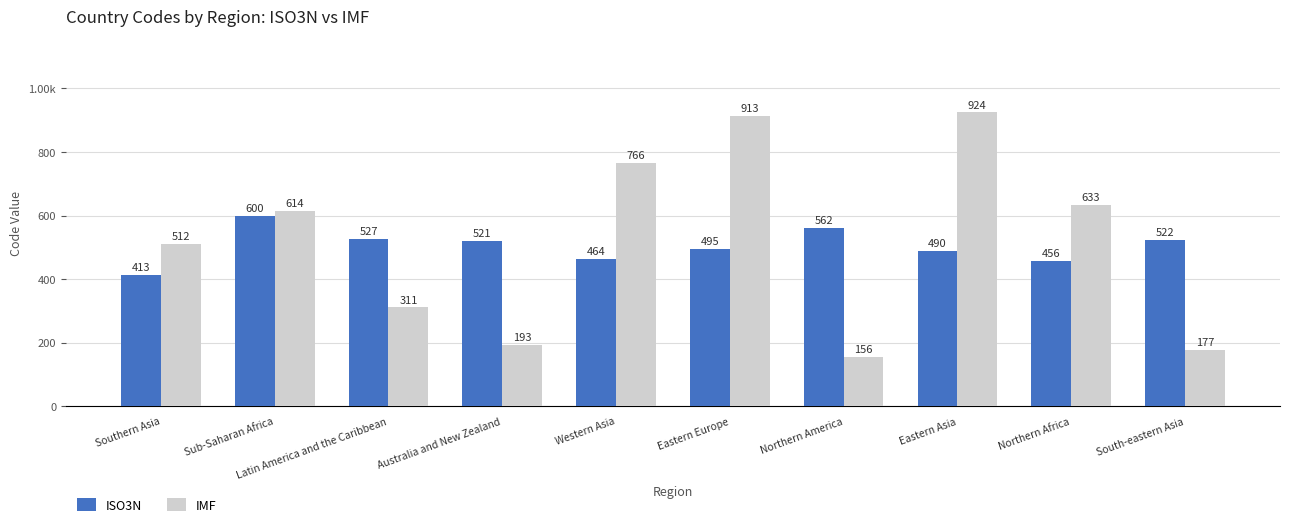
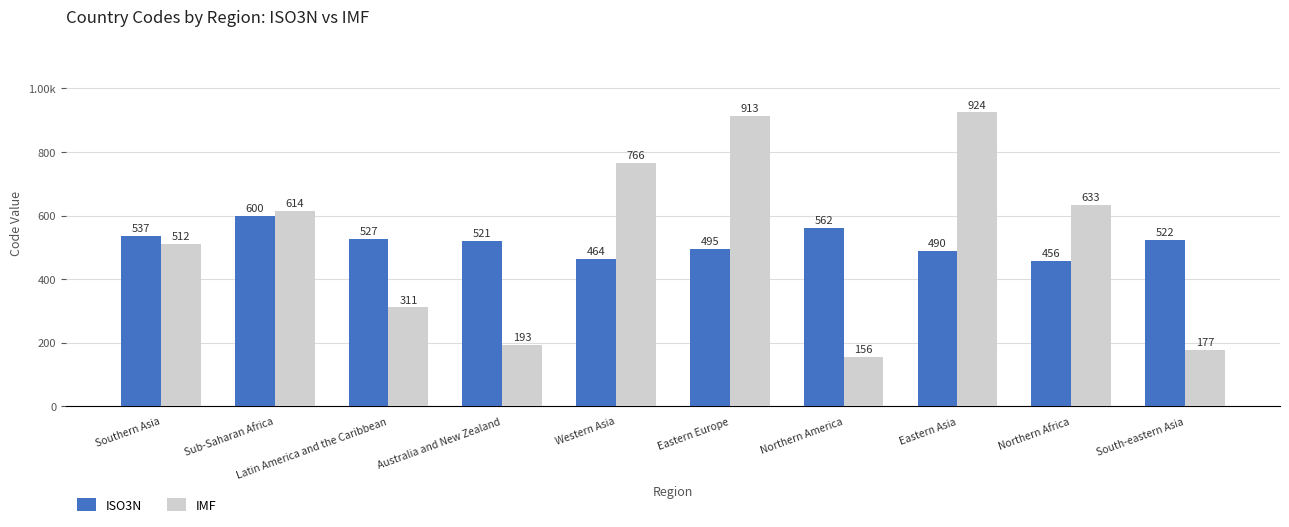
  {
    "ISO3N": {
-     "Southern Asia": 413,
+     "Southern Asia": 537,
      "Sub-Saharan Africa": 600,
      "Latin America and the Caribbean": 527,
      "Australia and New Zealand": 521,
      "Western Asia": 464,
      "Eastern Europe": 495,
      "Northern America": 562,
      "Eastern Asia": 490,
      "Northern Africa": 456,
      "South-eastern Asia": 522
    },
    "IMF": {
      "Southern Asia": 512,
      "Sub-Saharan Africa": 614,
      "Latin America and the Caribbean": 311,
      "Australia and New Zealand": 193,
      "Western Asia": 766,
      "Eastern Europe": 913,
      "Northern America": 156,
      "Eastern Asia": 924,
      "Northern Africa": 633,
      "South-eastern Asia": 177
    }
  }
